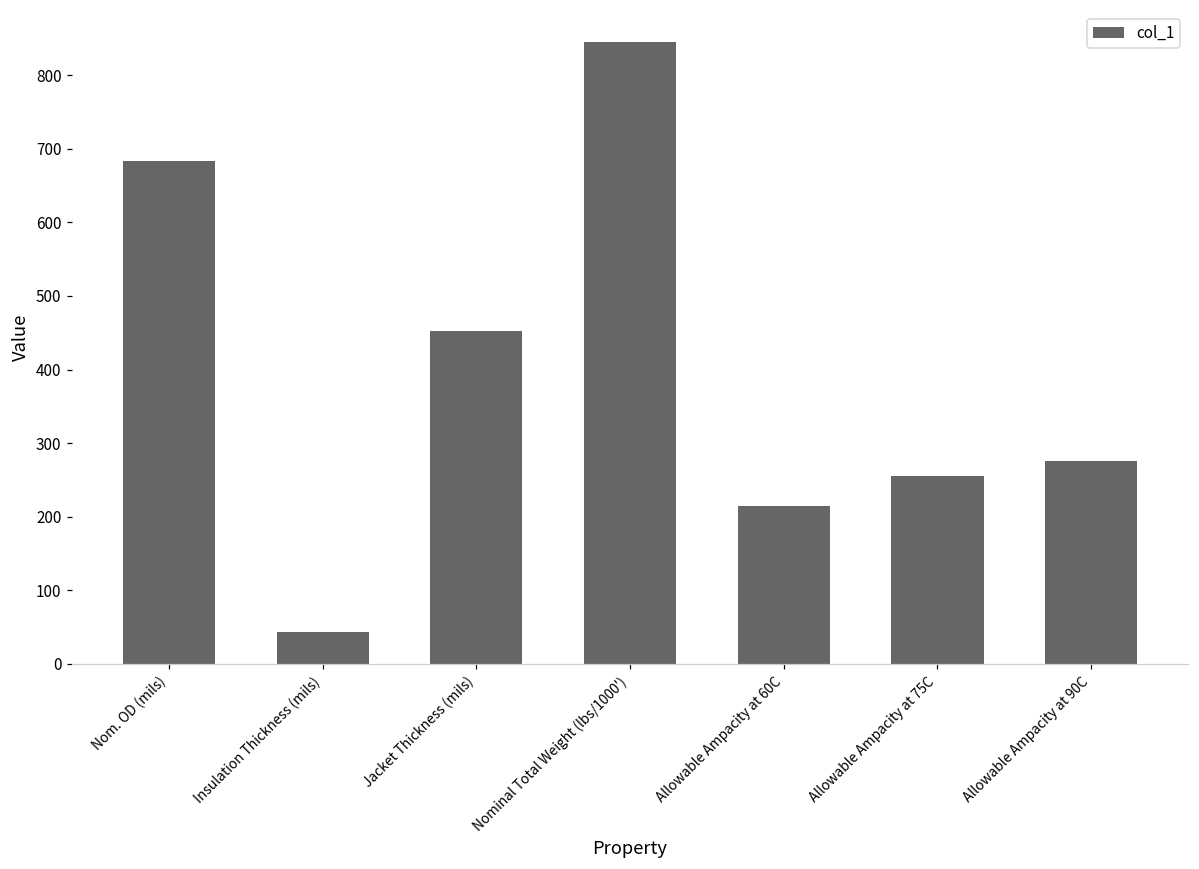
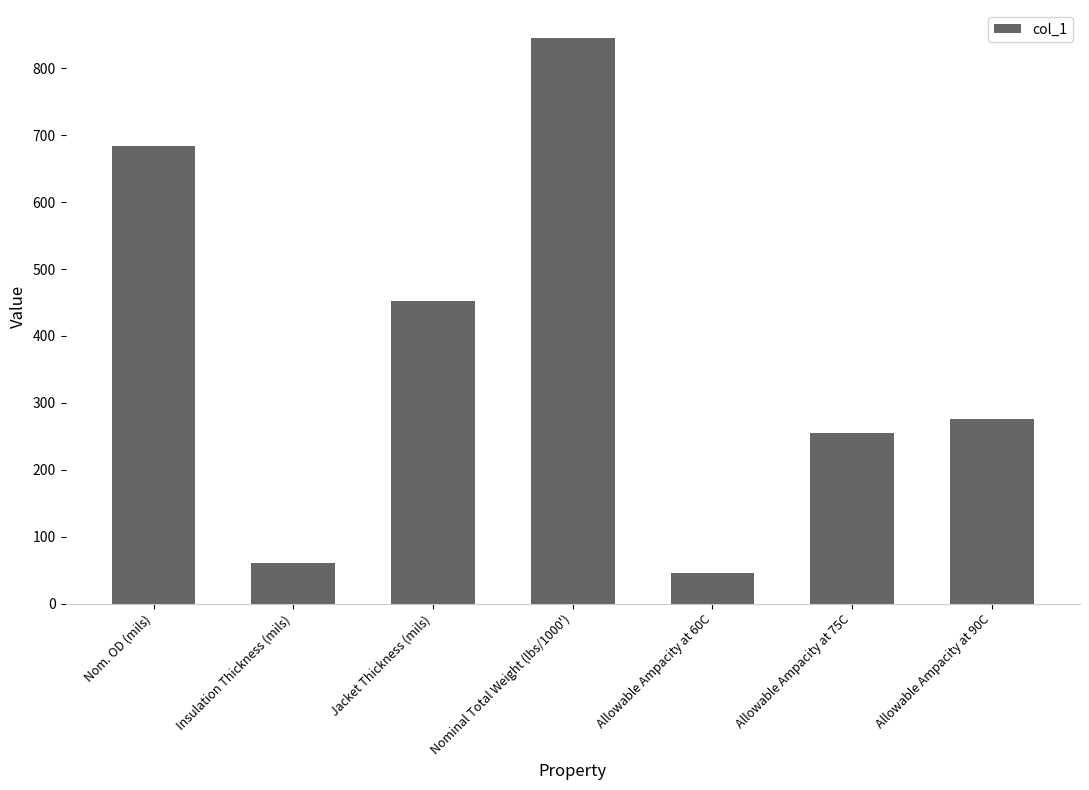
  {
    "Nom. OD (mils)": 680,
-   "Insulation Thickness (mils)": 40,
+   "Insulation Thickness (mils)": 60,
    "Jacket Thickness (mils)": 450,
    "Nominal Total Weight (lbs/1000')": 850,
-   "Allowable Ampacity at 60C": 220,
+   "Allowable Ampacity at 60C": 50,
    "Allowable Ampacity at 75C": 260,
    "Allowable Ampacity at 90C": 280
  }
